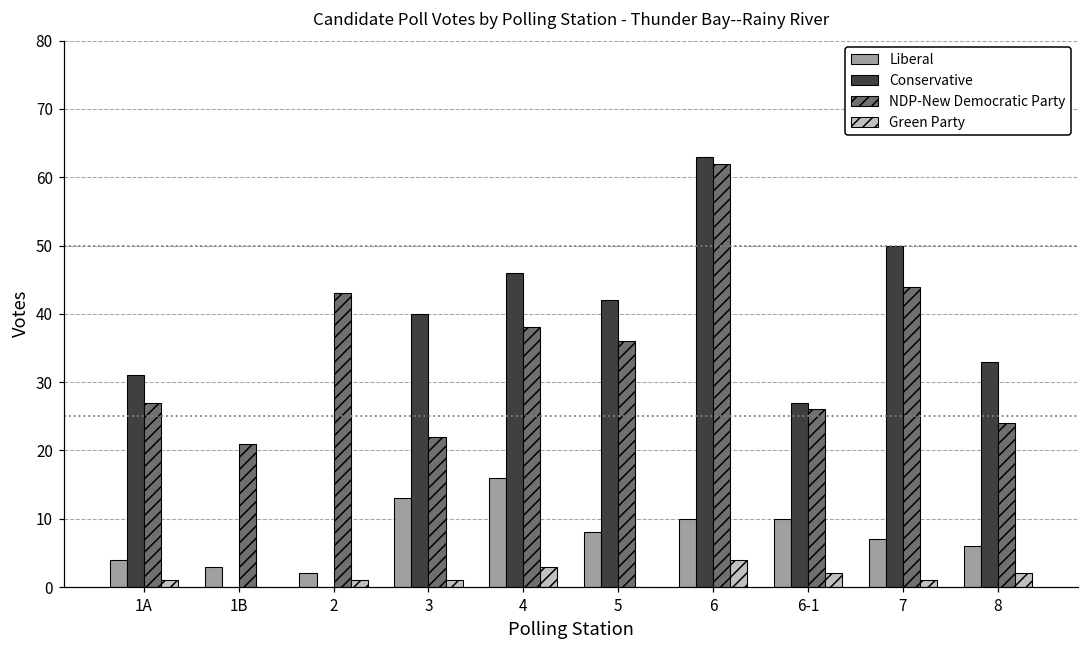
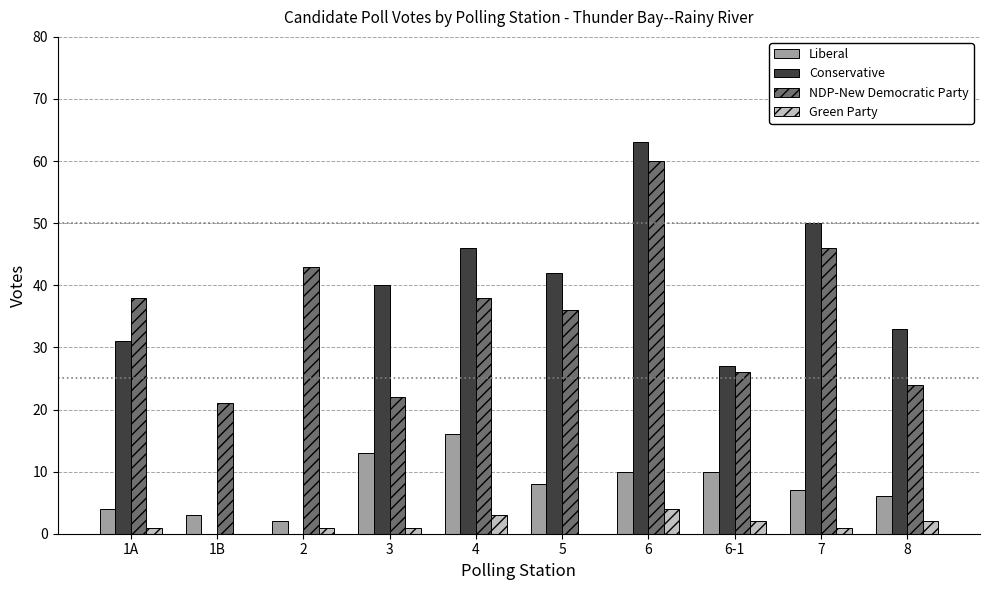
  {
    "Conservative": {
      "1A": 31,
      "1B": 0,
      "2": 0,
      "3": 40,
      "4": 46,
      "5": 42,
      "6": 63,
      "6-1": 27,
      "7": 50,
      "8": 33
    },
    "NDP-New Democratic Party": {
-     "1A": 27,
+     "1A": 38,
      "1B": 21,
      "2": 43,
      "3": 22,
      "4": 38,
      "5": 36,
-     "6": 62,
+     "6": 60,
      "6-1": 26,
-     "7": 44,
+     "7": 46,
      "8": 24
    }
  }
